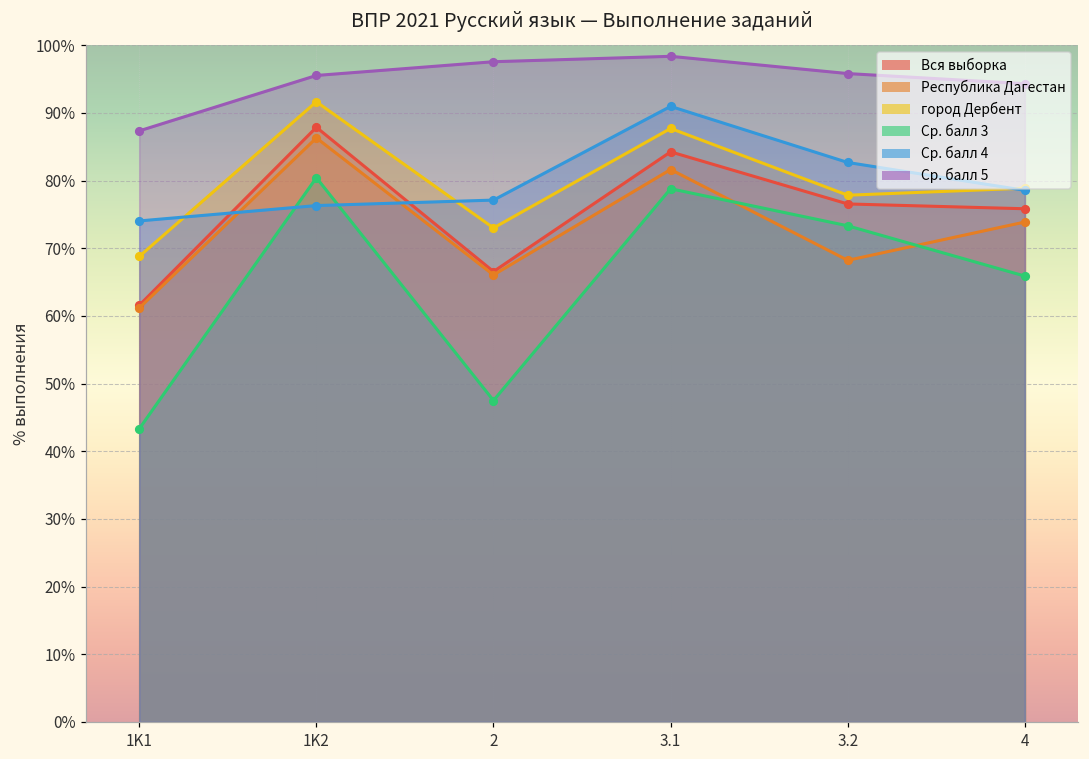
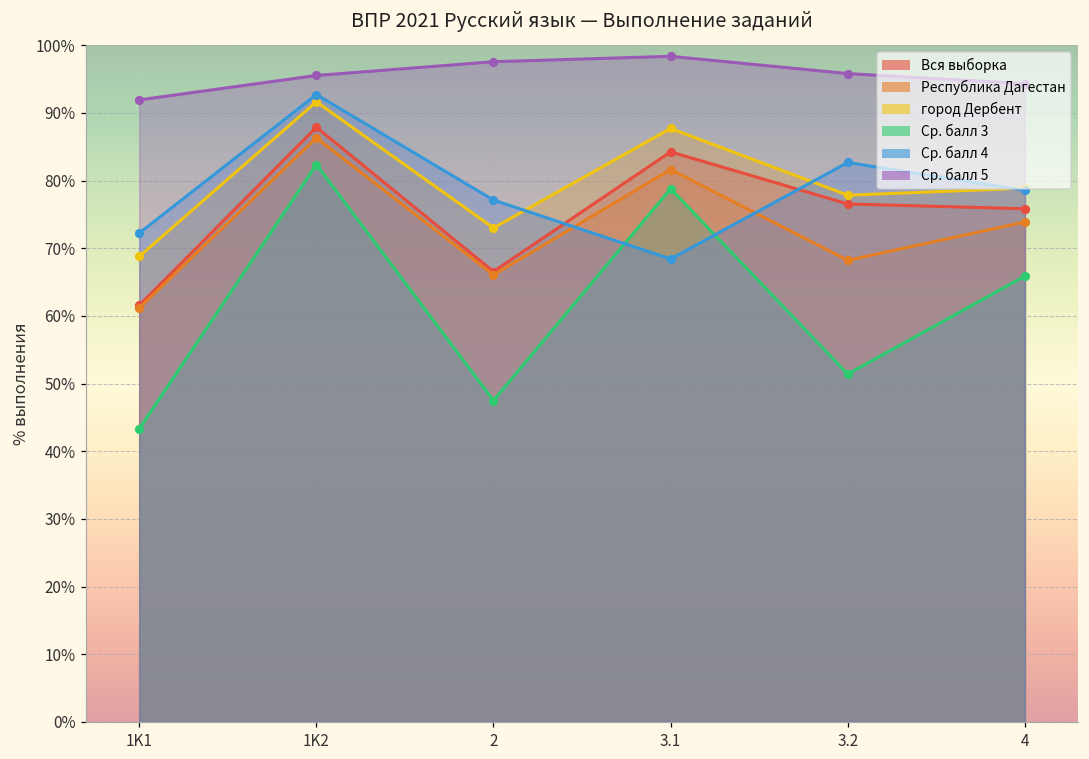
  {
    "Ср. балл 3": {
      "1K1": "43%",
-     "1K2": "80%",
+     "1K2": "82%",
      "2": "48%",
      "3.1": "79%",
-     "3.2": "73%",
+     "3.2": "51%",
      "4": "66%"
    },
    "Ср. балл 4": {
-     "1K1": "74%",
-     "1K2": "76%",
+     "1K1": "72%",
+     "1K2": "93%",
      "2": "77%",
-     "3.1": "91%",
+     "3.1": "68%",
      "3.2": "83%"
    },
    "Ср. балл 5": {
-     "1K1": "87%",
+     "1K1": "92%",
      "1K2": "96%",
      "2": "98%",
      "3.1": "98%",
      "3.2": "96%"
    }
  }
